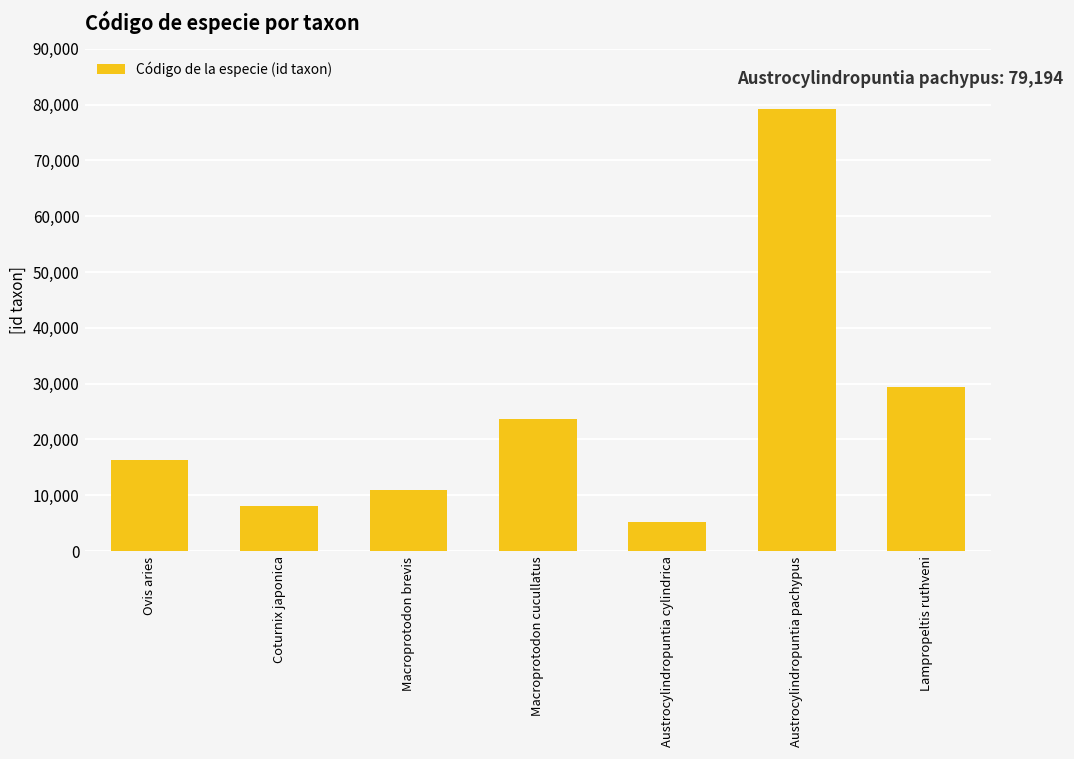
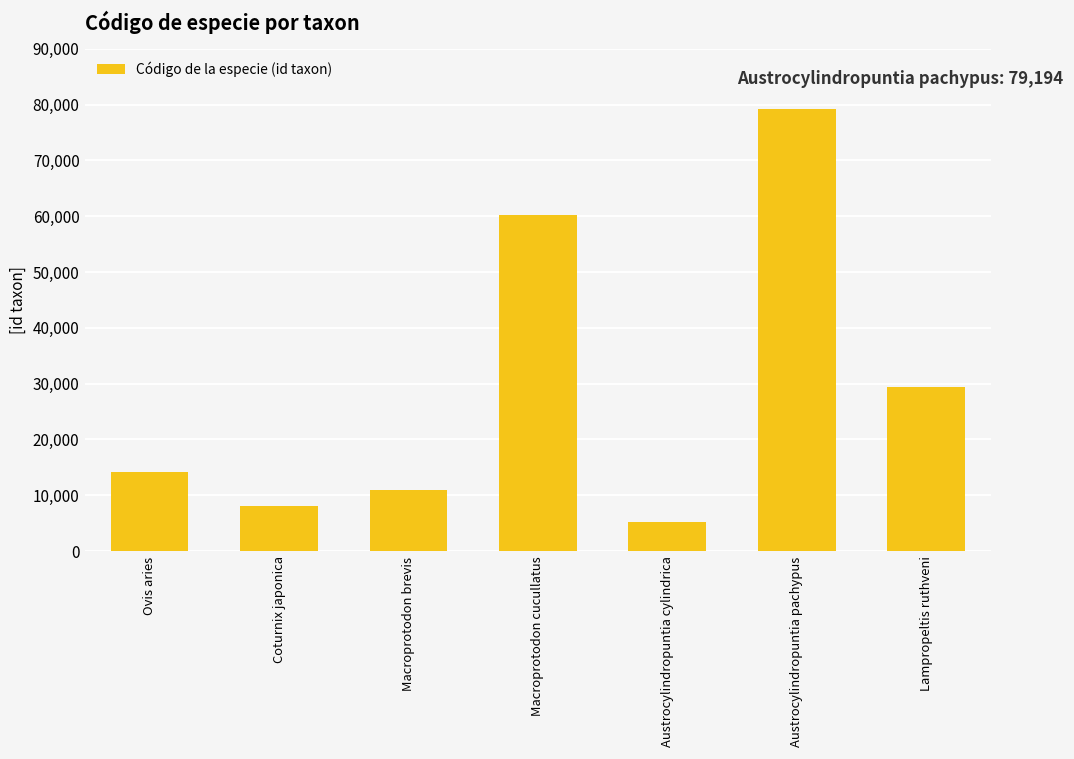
  {
-   "Ovis aries": "16,000",
+   "Ovis aries": "14,000",
    "Coturnix japonica": "8,000",
    "Macroprotodon brevis": "11,000",
-   "Macroprotodon cucullatus": "24,000",
+   "Macroprotodon cucullatus": "60,000",
    "Austrocylindropuntia cylindrica": "5,000",
    "Lampropeltis ruthveni": "29,000"
  }
